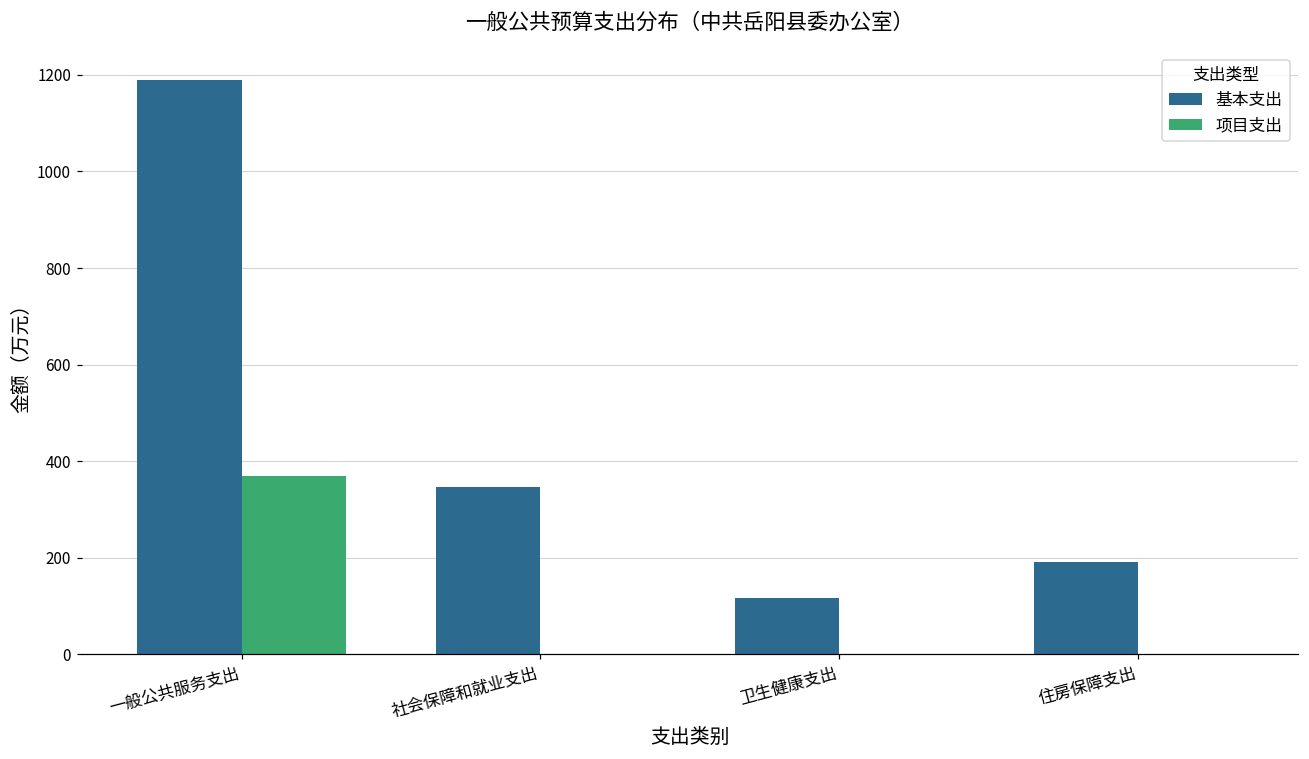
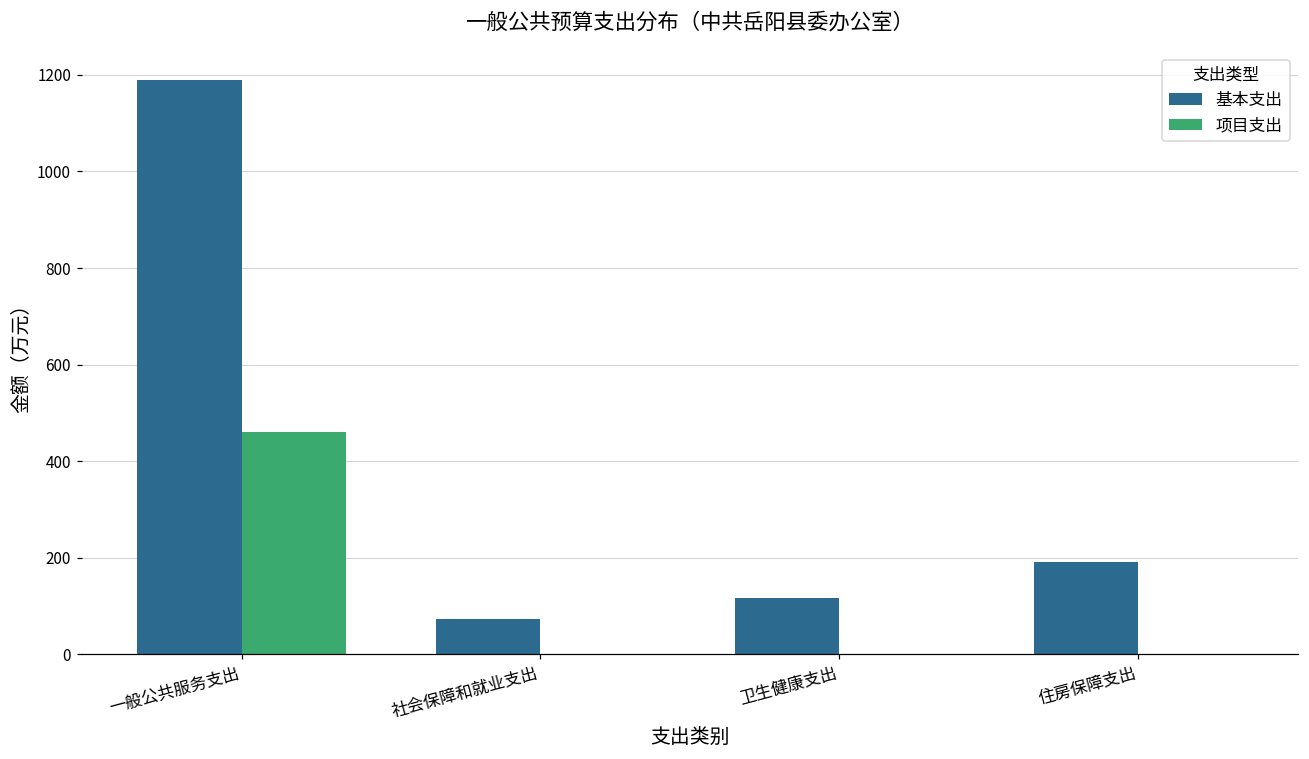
  {
    "基本支出": {
      "一般公共服务支出": 1190,
-     "社会保障和就业支出": 350,
+     "社会保障和就业支出": 70,
      "卫生健康支出": 120,
      "住房保障支出": 190
    },
    "项目支出": {
-     "一般公共服务支出": 370,
+     "一般公共服务支出": 460,
      "社会保障和就业支出": 0,
      "卫生健康支出": 0,
      "住房保障支出": 0
    }
  }
